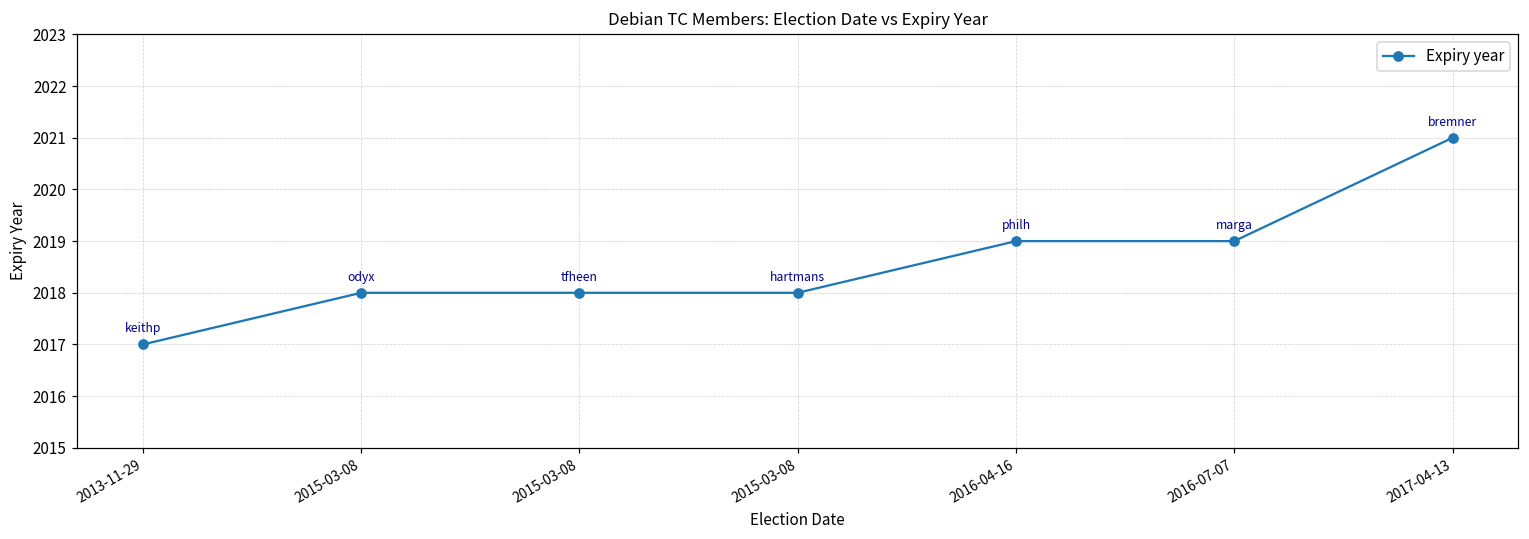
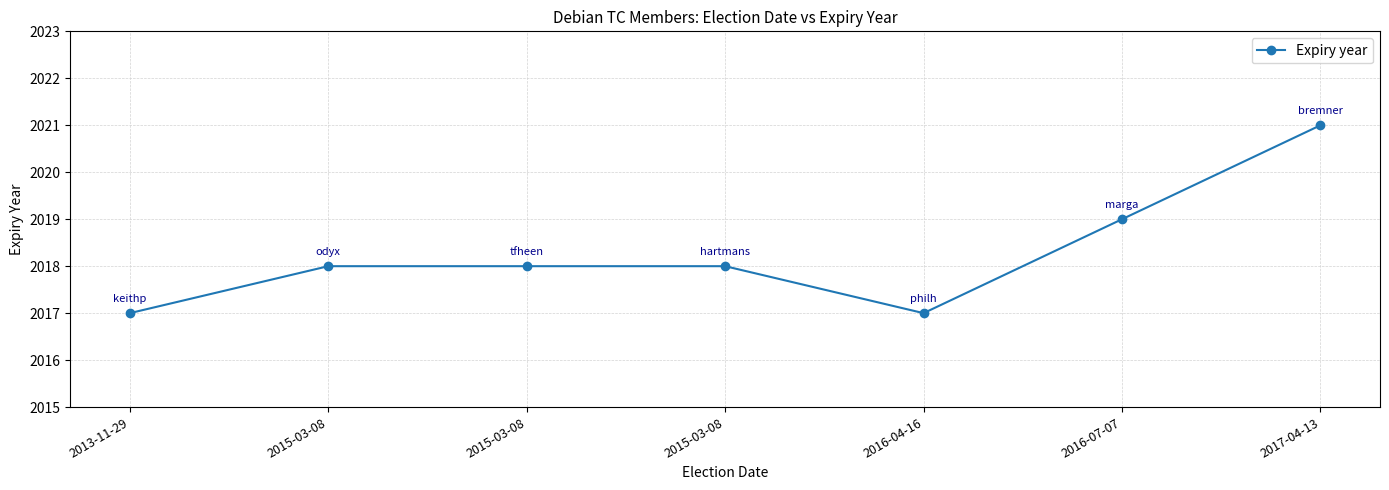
  {
    "2013-11-29": 2017,
-   "2016-04-16": 2019,
+   "2016-04-16": 2017,
    "2016-07-07": 2019,
    "2017-04-13": 2021
  }
